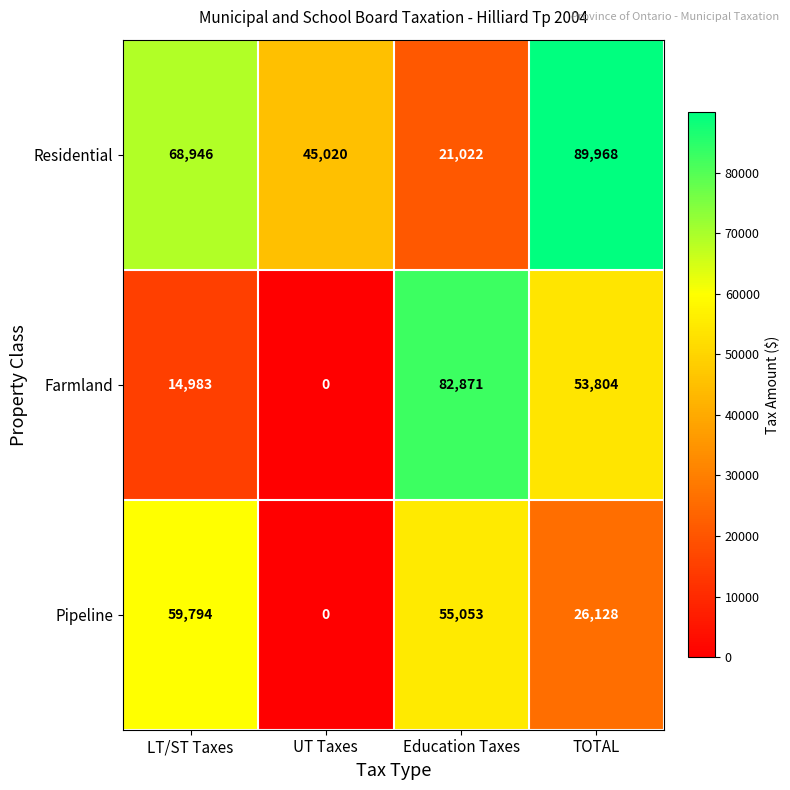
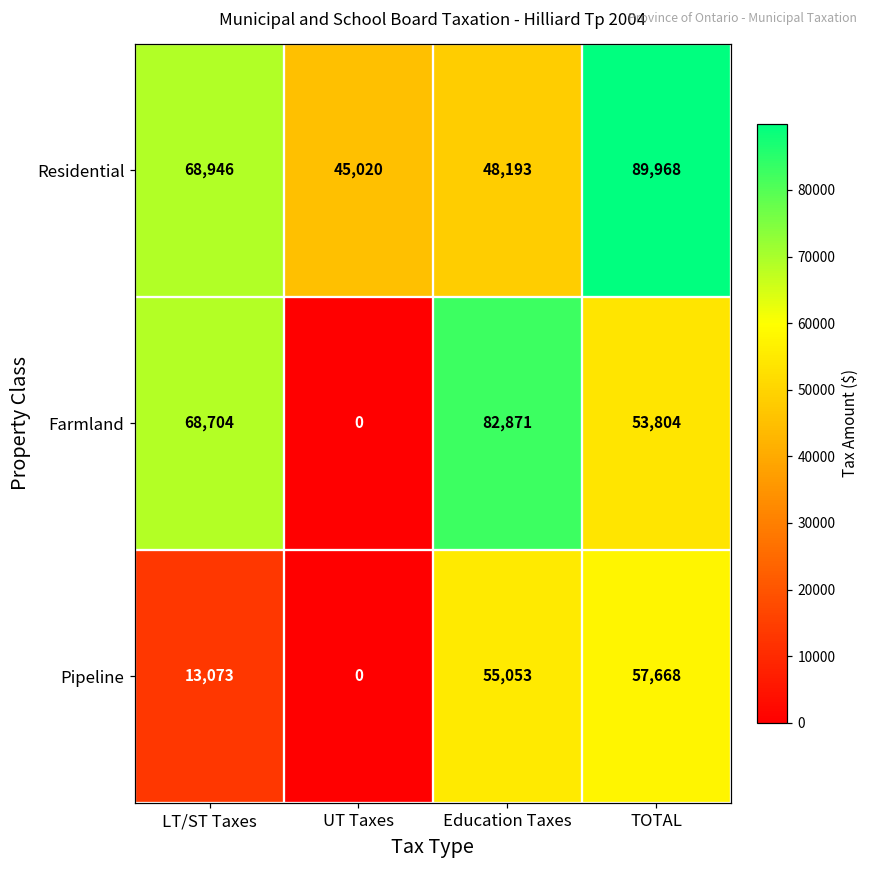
  {
    "Residential": {
      "LT/ST Taxes": "68,946",
      "UT Taxes": "45,020",
-     "Education Taxes": "21,022",
+     "Education Taxes": "48,193",
      "TOTAL": "89,968"
    },
    "Farmland": {
-     "LT/ST Taxes": "14,983",
+     "LT/ST Taxes": "68,704",
      "UT Taxes": "0",
      "Education Taxes": "82,871",
      "TOTAL": "53,804"
    },
    "Pipeline": {
-     "LT/ST Taxes": "59,794",
+     "LT/ST Taxes": "13,073",
      "UT Taxes": "0",
      "Education Taxes": "55,053",
-     "TOTAL": "26,128"
+     "TOTAL": "57,668"
    }
  }
